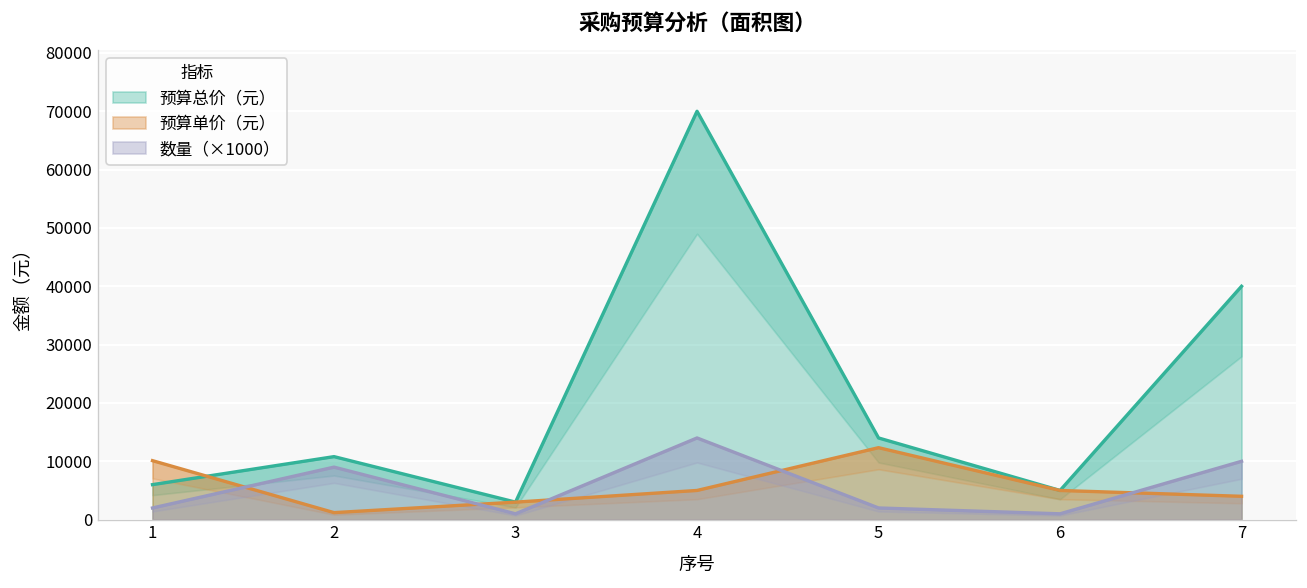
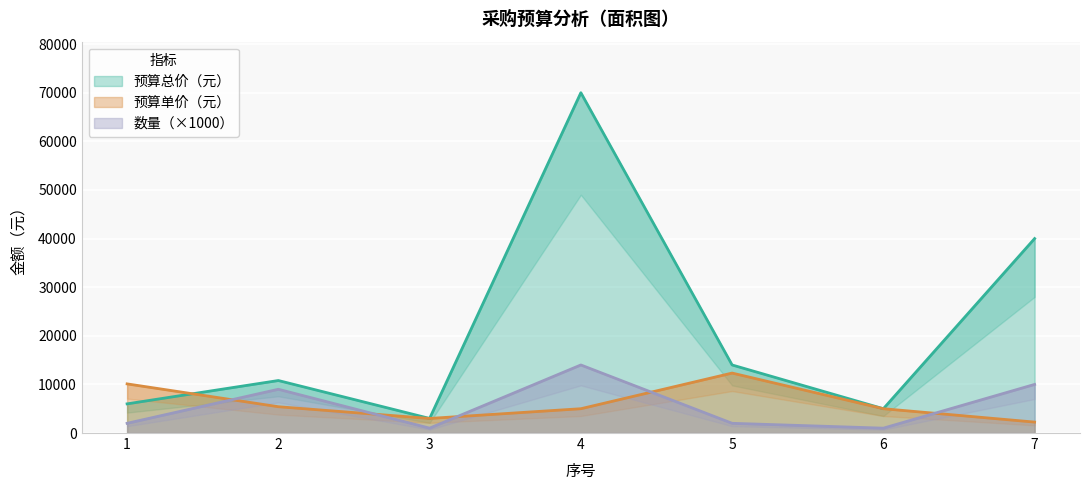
  {
    "预算单价（元）": {
      "1": 10000,
-     "2": 1000,
+     "2": 5000,
      "4": 5000,
      "5": 12000,
-     "7": 4000
+     "7": 2000
    }
  }
